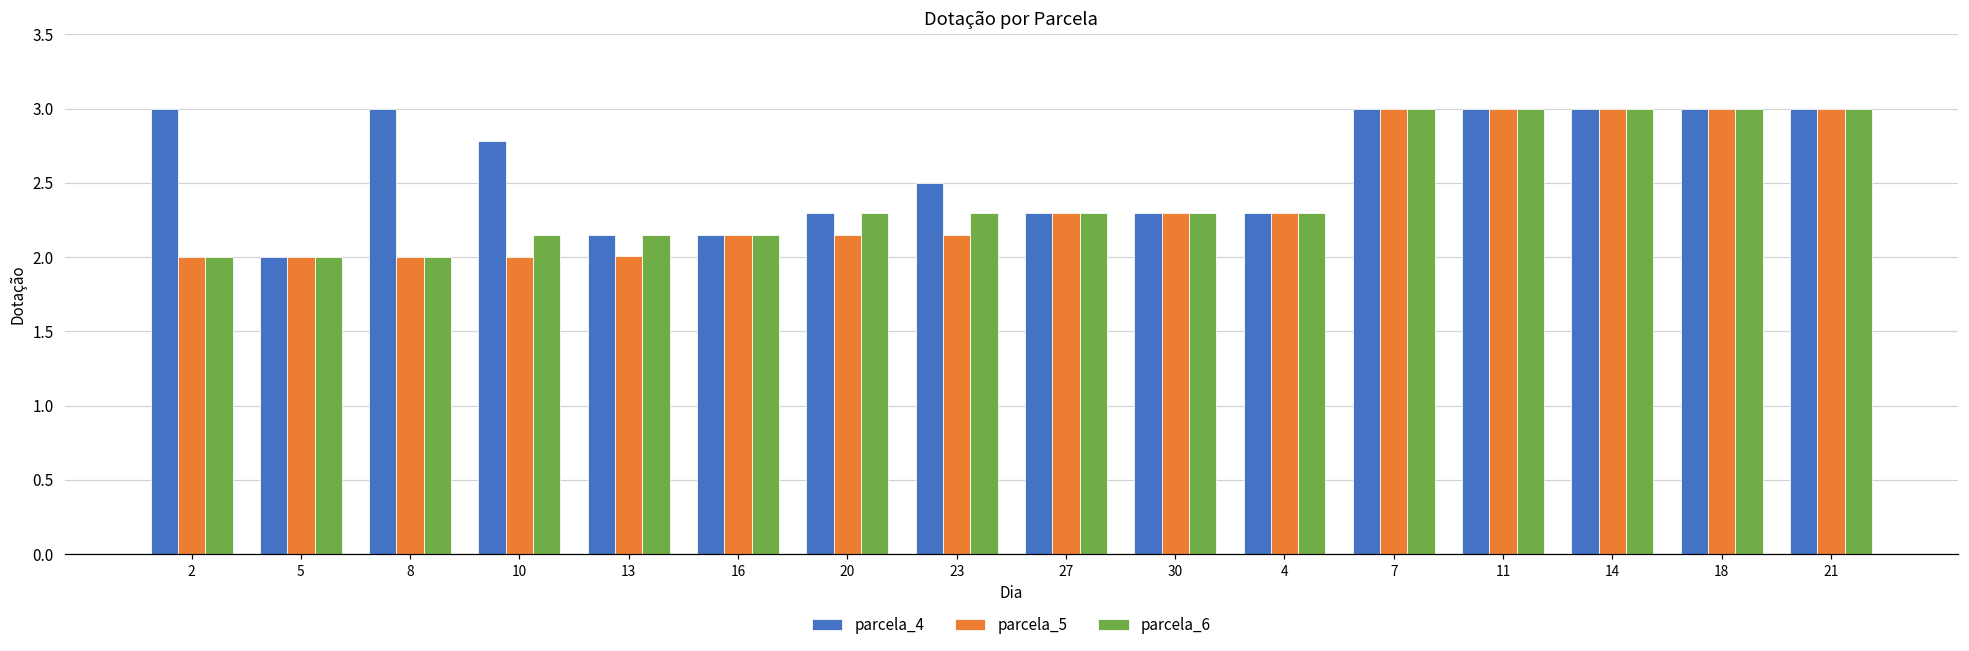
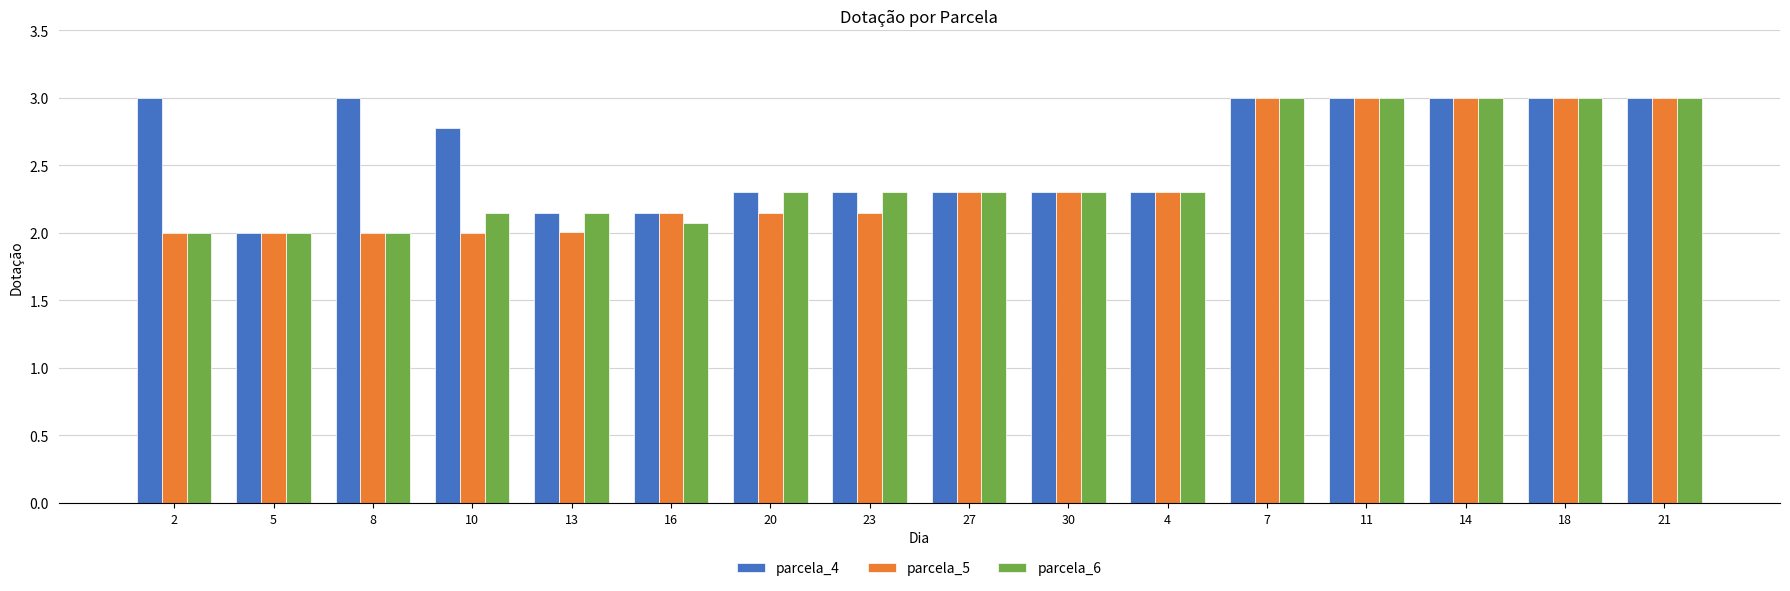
  {
    "parcela_4": {
      "2": 3.0,
      "5": 2.0,
      "8": 3.0,
      "10": 2.78,
      "13": 2.15,
      "16": 2.15,
      "20": 2.3,
-     "23": 2.5,
+     "23": 2.3,
      "27": 2.3,
      "30": 2.3,
      "4": 2.3,
      "7": 3.0,
      "11": 3.0,
      "14": 3.0,
      "18": 3.0,
      "21": 3.0
    },
    "parcela_5": {
      "2": 2.00,
      "5": 2.00,
      "8": 2.00,
      "10": 2.00,
      "13": 2.01,
      "16": 2.15,
      "20": 2.15,
      "23": 2.15,
      "27": 2.30,
      "30": 2.30,
      "4": 2.30,
      "7": 3.00,
      "11": 3.00,
      "14": 3.00,
      "18": 3.00,
      "21": 3.00
    },
    "parcela_6": {
      "2": 2.00,
      "5": 2.00,
      "8": 2.00,
      "10": 2.15,
      "13": 2.15,
-     "16": 2.15,
+     "16": 2.07,
      "20": 2.30,
      "23": 2.30,
      "27": 2.30,
      "30": 2.30,
      "4": 2.30,
      "7": 3.00,
      "11": 3.00,
      "14": 3.00,
      "18": 3.00,
      "21": 3.00
    }
  }
